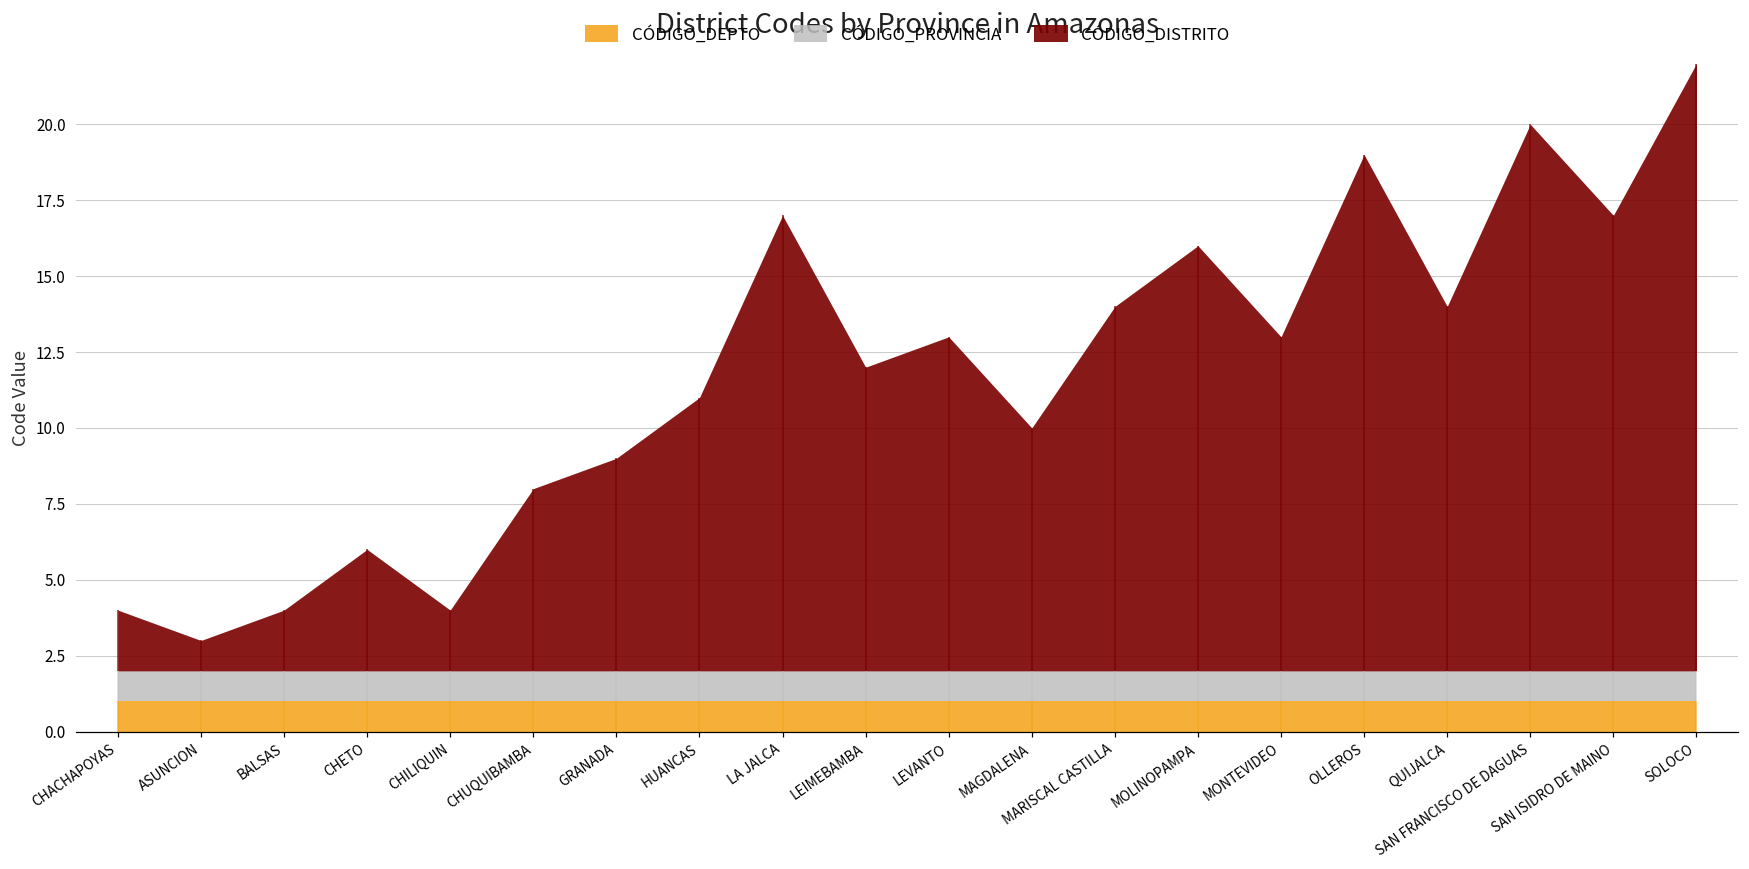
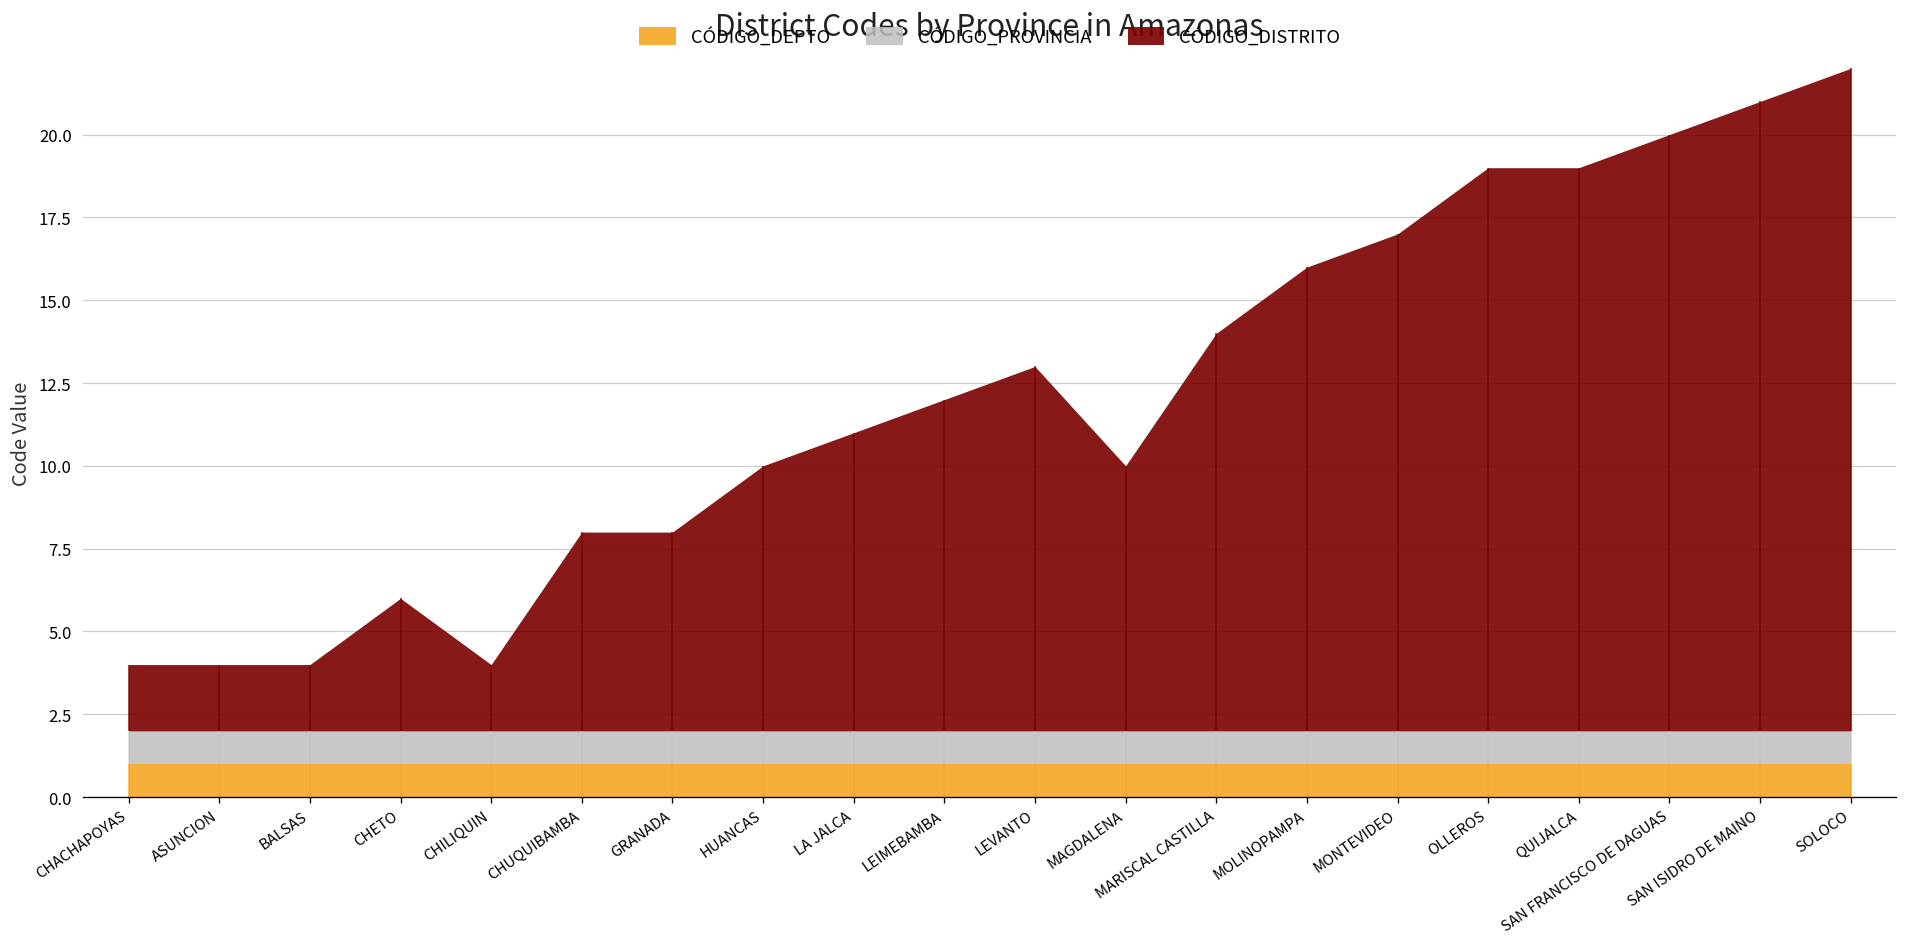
  {
    "CÓDIGO_DEPTO": {
      "CHACHAPOYAS": 1,
      "ASUNCION": 1,
      "BALSAS": 1,
      "CHETO": 1,
      "CHILIQUIN": 1,
      "CHUQUIBAMBA": 1,
      "GRANADA": 1,
      "HUANCAS": 1,
      "LA JALCA": 1,
      "LEIMEBAMBA": 1,
      "LEVANTO": 1,
      "MAGDALENA": 1,
      "MARISCAL CASTILLA": 1,
      "MOLINOPAMPA": 1,
      "MONTEVIDEO": 1,
      "OLLEROS": 1,
      "QUIJALCA": 1,
      "SAN FRANCISCO DE DAGUAS": 1,
      "SAN ISIDRO DE MAINO": 1,
      "SOLOCO": 1
    },
    "CÓDIGO_DISTRITO": {
      "CHACHAPOYAS": 2,
-     "ASUNCION": 1,
+     "ASUNCION": 2,
      "BALSAS": 2,
      "CHETO": 4,
      "CHILIQUIN": 2,
      "CHUQUIBAMBA": 6,
-     "GRANADA": 7,
-     "HUANCAS": 9,
-     "LA JALCA": 15,
+     "GRANADA": 6,
+     "HUANCAS": 8,
+     "LA JALCA": 9,
      "LEIMEBAMBA": 10,
      "LEVANTO": 11,
      "MAGDALENA": 8,
      "MARISCAL CASTILLA": 12,
      "MOLINOPAMPA": 14,
-     "MONTEVIDEO": 11,
+     "MONTEVIDEO": 15,
      "OLLEROS": 17,
-     "QUIJALCA": 12,
+     "QUIJALCA": 17,
      "SAN FRANCISCO DE DAGUAS": 18,
-     "SAN ISIDRO DE MAINO": 15,
+     "SAN ISIDRO DE MAINO": 19,
      "SOLOCO": 20
    }
  }
